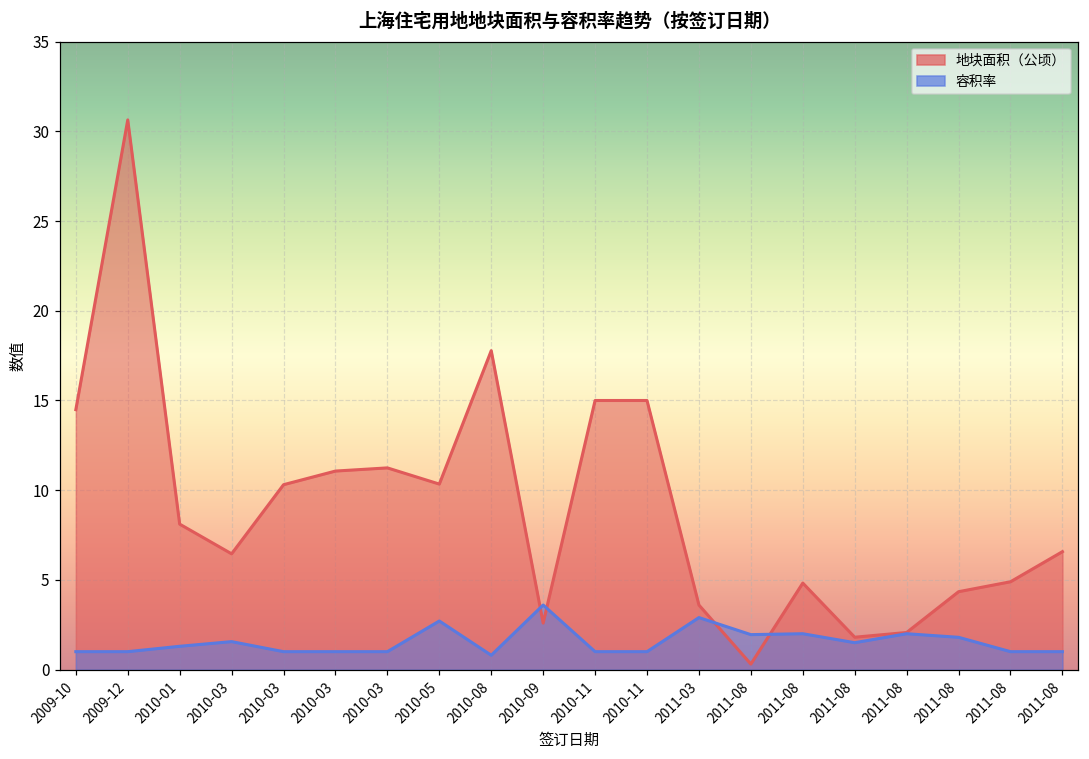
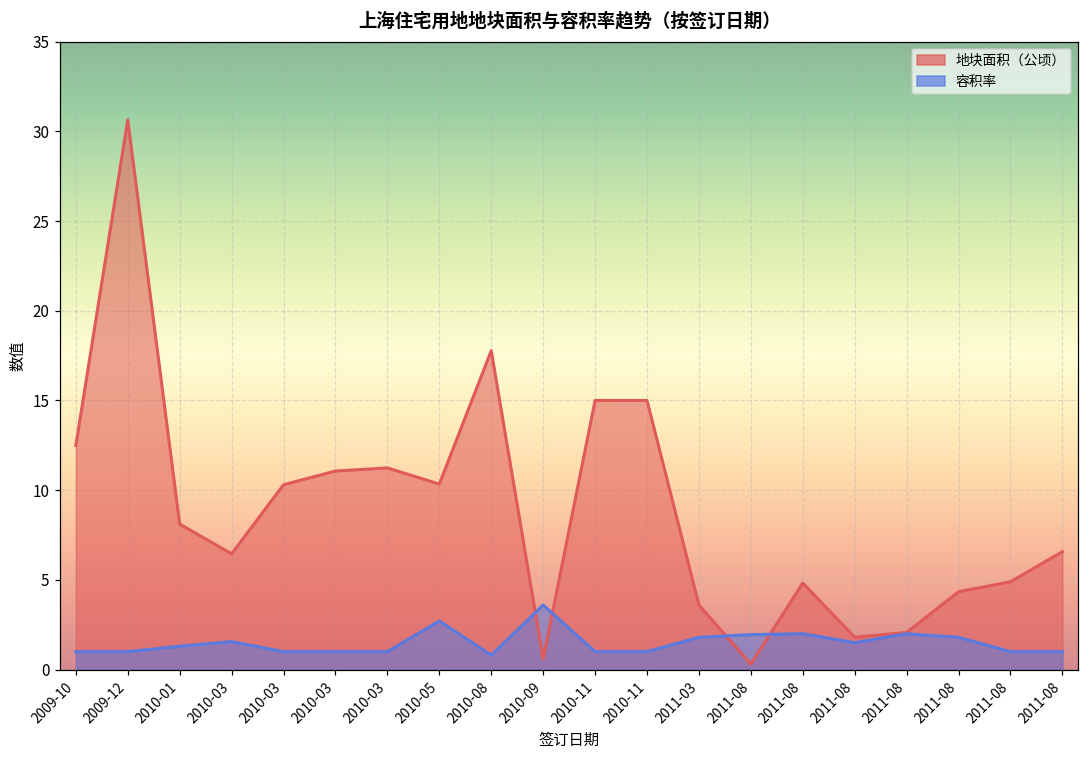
  {
    "地块面积（公顷）": {
-     "2009-10": 14.5,
+     "2009-10": 12.5,
      "2009-12": 30.6,
      "2010-01": 8.1,
      "2010-05": 10.3,
      "2010-08": 17.8,
-     "2010-09": 2.6,
+     "2010-09": 0.6,
      "2011-03": 3.6
    },
    "容积率": {
      "2009-10": 1.0,
      "2009-12": 1.0,
      "2010-01": 1.3,
      "2010-05": 2.7,
      "2010-08": 0.8,
      "2010-09": 3.6,
-     "2011-03": 2.9
+     "2011-03": 1.8
    }
  }
